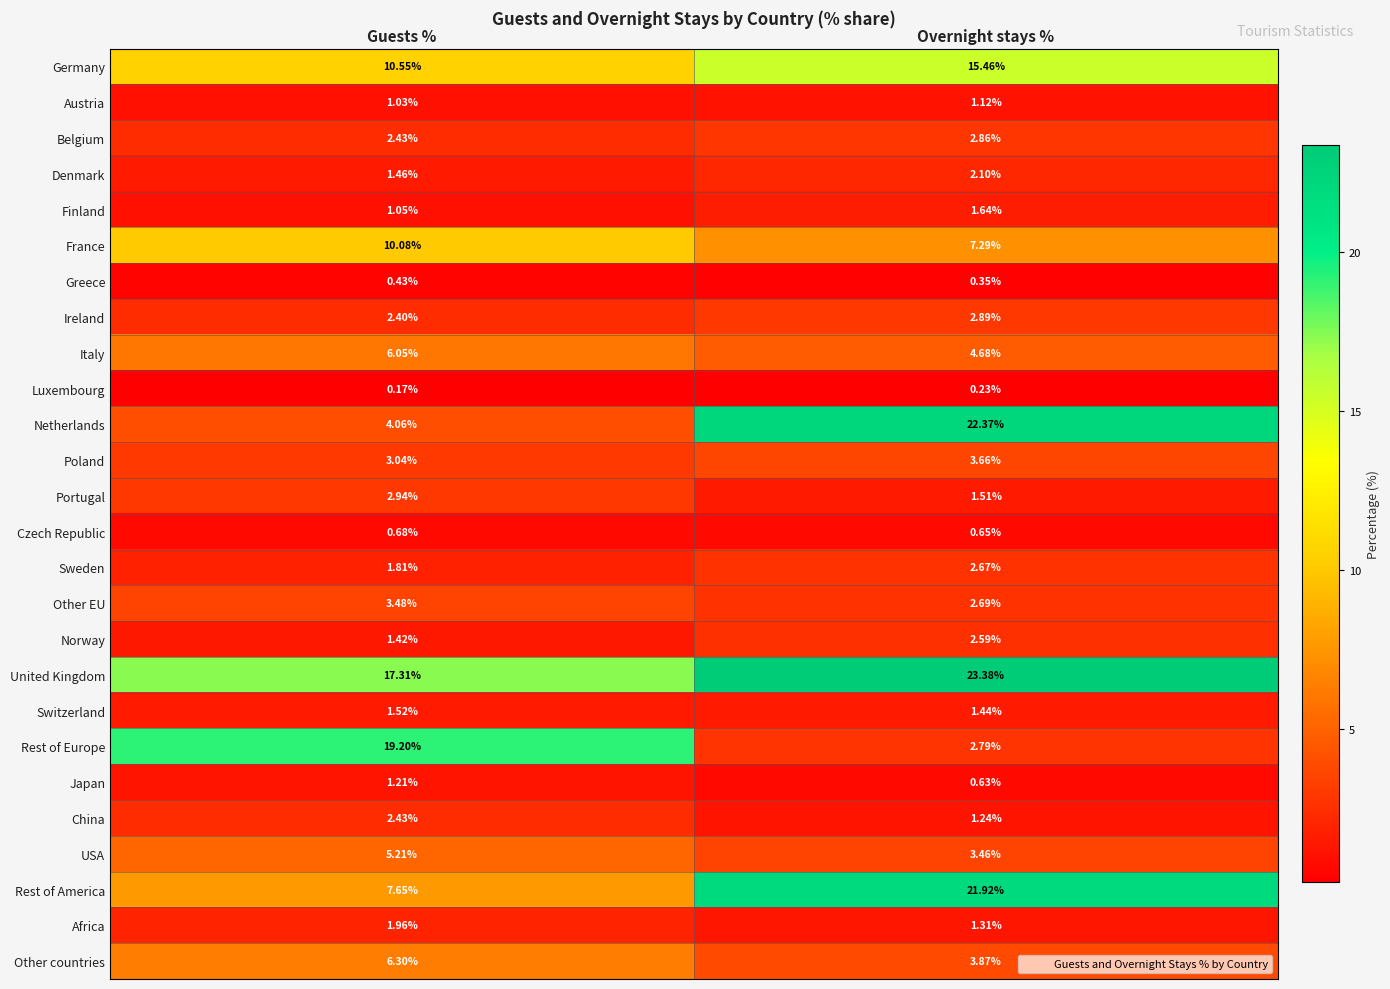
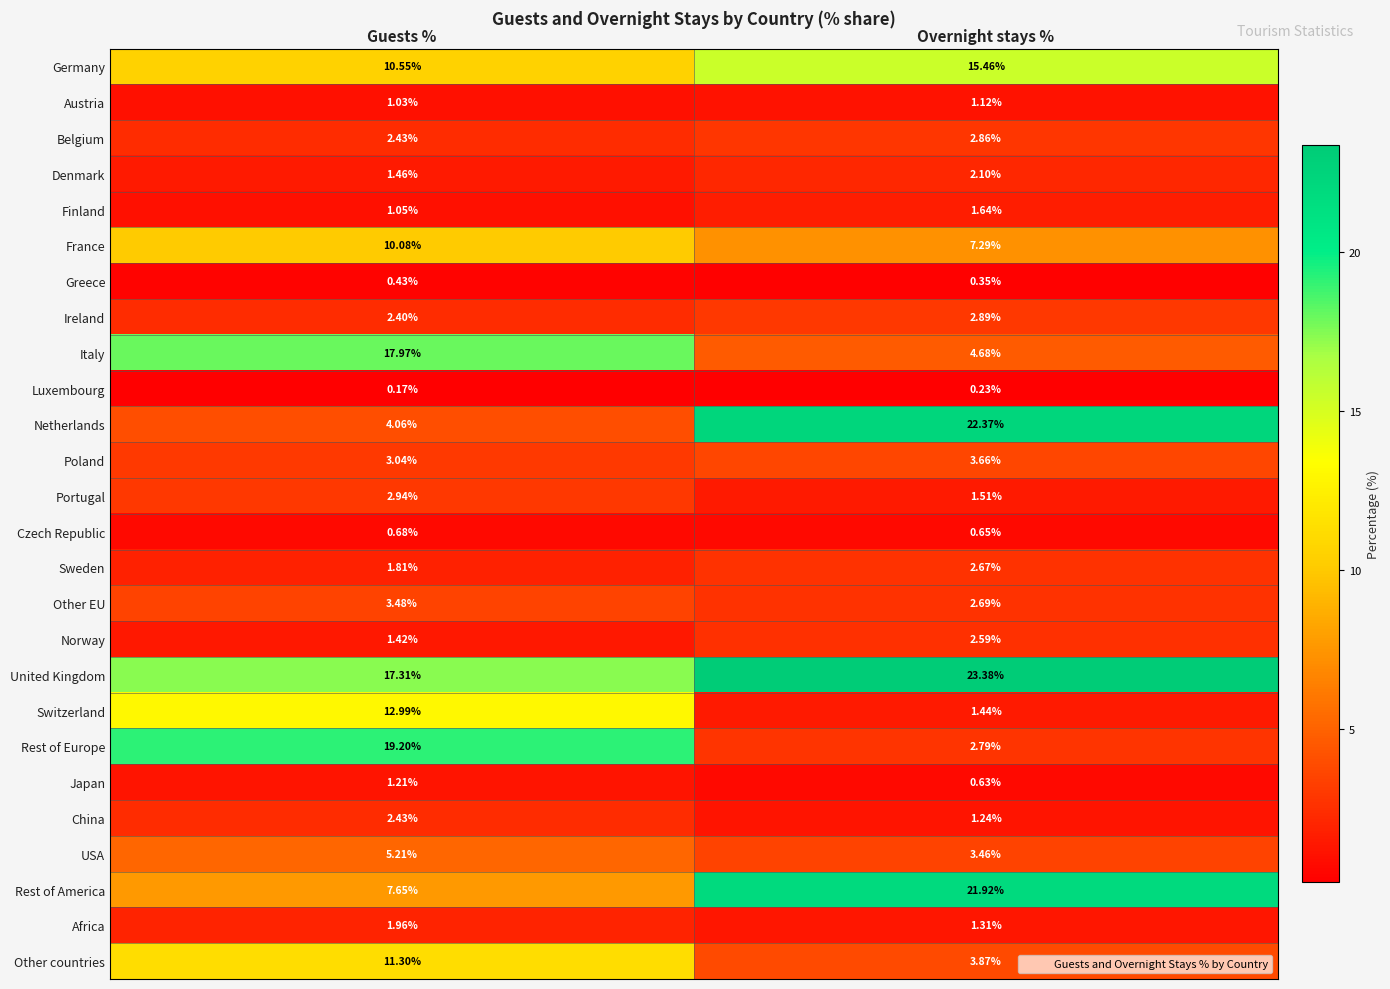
  {
    "Germany": {
      "Guests %": "10.55%",
      "Overnight stays %": "15.46%"
    },
    "Austria": {
      "Guests %": "1.03%",
      "Overnight stays %": "1.12%"
    },
    "Belgium": {
      "Guests %": "2.43%",
      "Overnight stays %": "2.86%"
    },
    "Denmark": {
      "Guests %": "1.46%",
      "Overnight stays %": "2.10%"
    },
    "Finland": {
      "Guests %": "1.05%",
      "Overnight stays %": "1.64%"
    },
    "France": {
      "Guests %": "10.08%",
      "Overnight stays %": "7.29%"
    },
    "Greece": {
      "Guests %": "0.43%",
      "Overnight stays %": "0.35%"
    },
    "Ireland": {
      "Guests %": "2.40%",
      "Overnight stays %": "2.89%"
    },
    "Italy": {
-     "Guests %": "6.05%",
+     "Guests %": "17.97%",
      "Overnight stays %": "4.68%"
    },
    "Luxembourg": {
      "Guests %": "0.17%",
      "Overnight stays %": "0.23%"
    },
    "Netherlands": {
      "Guests %": "4.06%",
      "Overnight stays %": "22.37%"
    },
    "Poland": {
      "Guests %": "3.04%",
      "Overnight stays %": "3.66%"
    },
    "Portugal": {
      "Guests %": "2.94%",
      "Overnight stays %": "1.51%"
    },
    "Czech Republic": {
      "Guests %": "0.68%",
      "Overnight stays %": "0.65%"
    },
    "Sweden": {
      "Guests %": "1.81%",
      "Overnight stays %": "2.67%"
    },
    "Other EU": {
      "Guests %": "3.48%",
      "Overnight stays %": "2.69%"
    },
    "Norway": {
      "Guests %": "1.42%",
      "Overnight stays %": "2.59%"
    },
    "United Kingdom": {
      "Guests %": "17.31%",
      "Overnight stays %": "23.38%"
    },
    "Switzerland": {
-     "Guests %": "1.52%",
+     "Guests %": "12.99%",
      "Overnight stays %": "1.44%"
    },
    "Rest of Europe": {
      "Guests %": "19.20%",
      "Overnight stays %": "2.79%"
    },
    "Japan": {
      "Guests %": "1.21%",
      "Overnight stays %": "0.63%"
    },
    "China": {
      "Guests %": "2.43%",
      "Overnight stays %": "1.24%"
    },
    "USA": {
      "Guests %": "5.21%",
      "Overnight stays %": "3.46%"
    },
    "Rest of America": {
      "Guests %": "7.65%",
      "Overnight stays %": "21.92%"
    },
    "Africa": {
      "Guests %": "1.96%",
      "Overnight stays %": "1.31%"
    },
    "Other countries": {
-     "Guests %": "6.30%",
+     "Guests %": "11.30%",
      "Overnight stays %": "3.87%"
    }
  }
